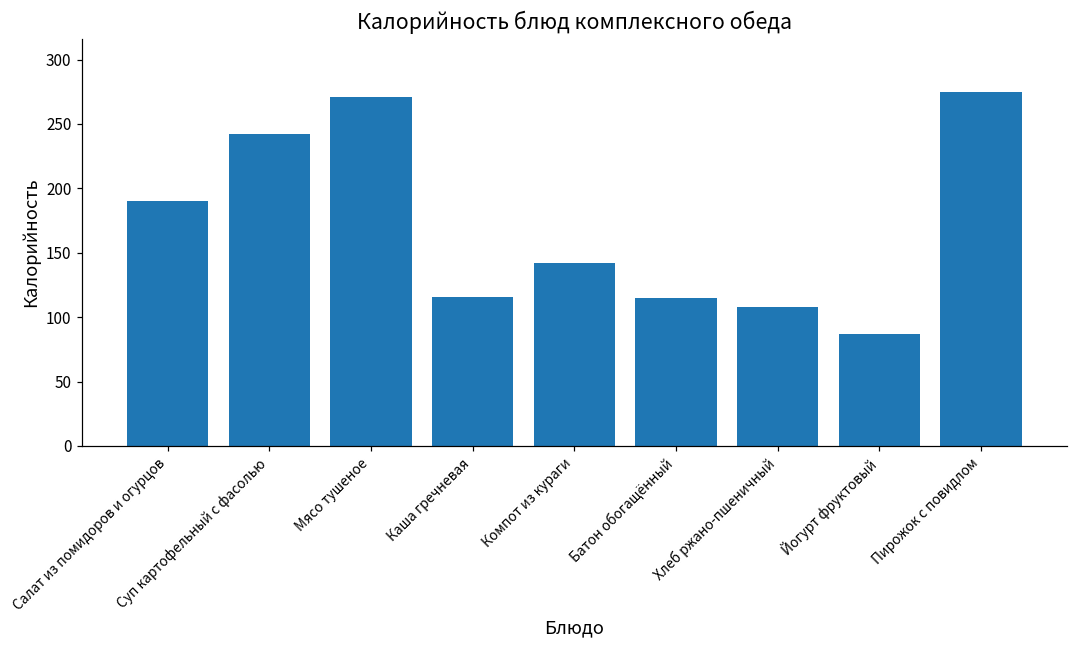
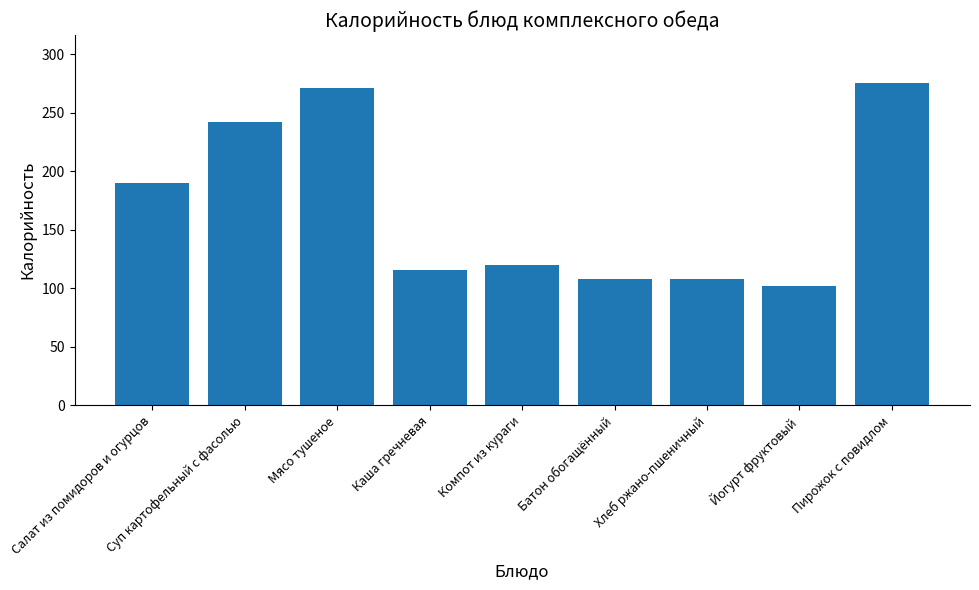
  {
    "Салат из помидоров и огурцов": 190,
    "Суп картофельный с фасолью": 242,
    "Мясо тушеное": 271,
    "Каша гречневая": 116,
-   "Компот из кураги": 142,
-   "Батон обогащённый": 115,
+   "Компот из кураги": 120,
+   "Батон обогащённый": 108,
    "Хлеб ржано-пшеничный": 108,
-   "Йогурт фруктовый": 87,
+   "Йогурт фруктовый": 102,
    "Пирожок с повидлом": 275
  }
